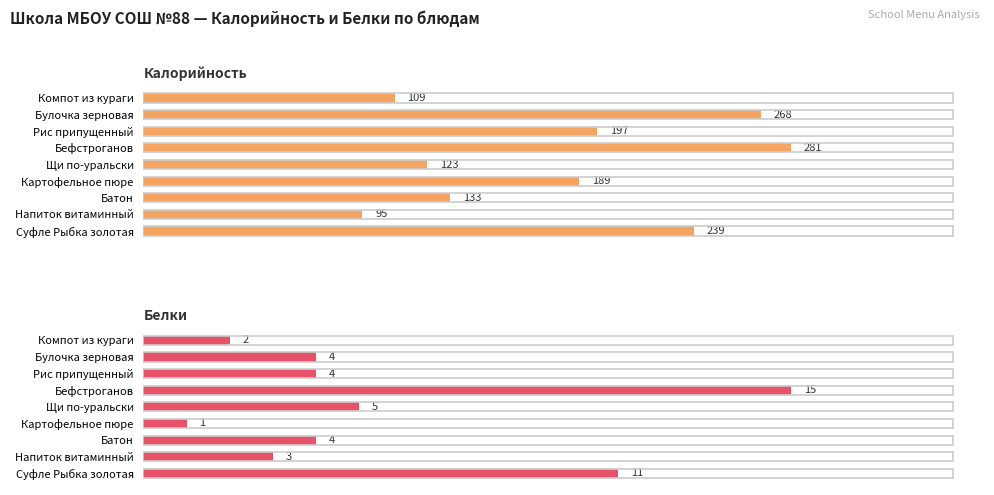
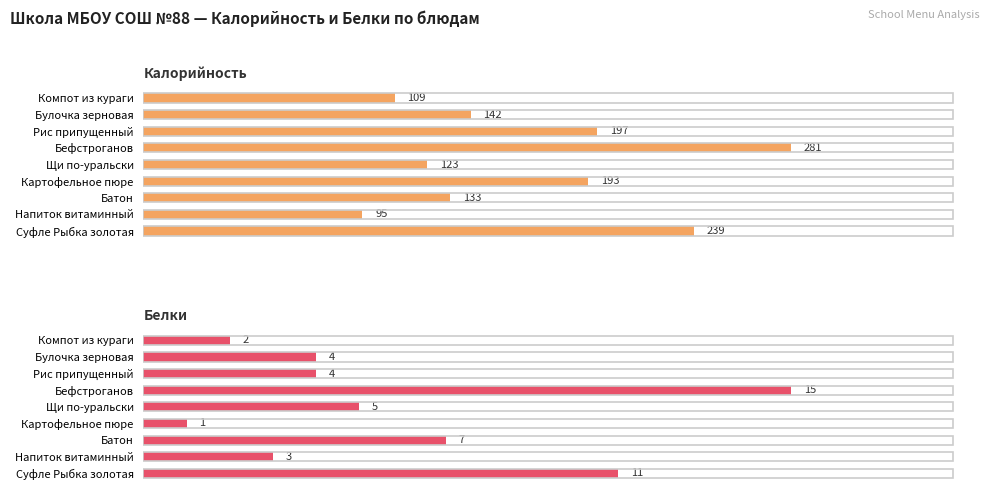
  {
    "Калорийность": {
      "Компот из кураги": 109,
-     "Булочка зерновая": 268,
+     "Булочка зерновая": 142,
      "Рис припущенный": 197,
      "Бефстроганов": 281,
      "Щи по-уральски": 123,
-     "Картофельное пюре": 189,
+     "Картофельное пюре": 193,
      "Батон": 133,
      "Напиток витаминный": 95,
      "Суфле Рыбка золотая": 239
    },
    "Белки": {
      "Компот из кураги": 2,
      "Булочка зерновая": 4,
      "Рис припущенный": 4,
      "Бефстроганов": 15,
      "Щи по-уральски": 5,
      "Картофельное пюре": 1,
-     "Батон": 4,
+     "Батон": 7,
      "Напиток витаминный": 3,
      "Суфле Рыбка золотая": 11
    }
  }
